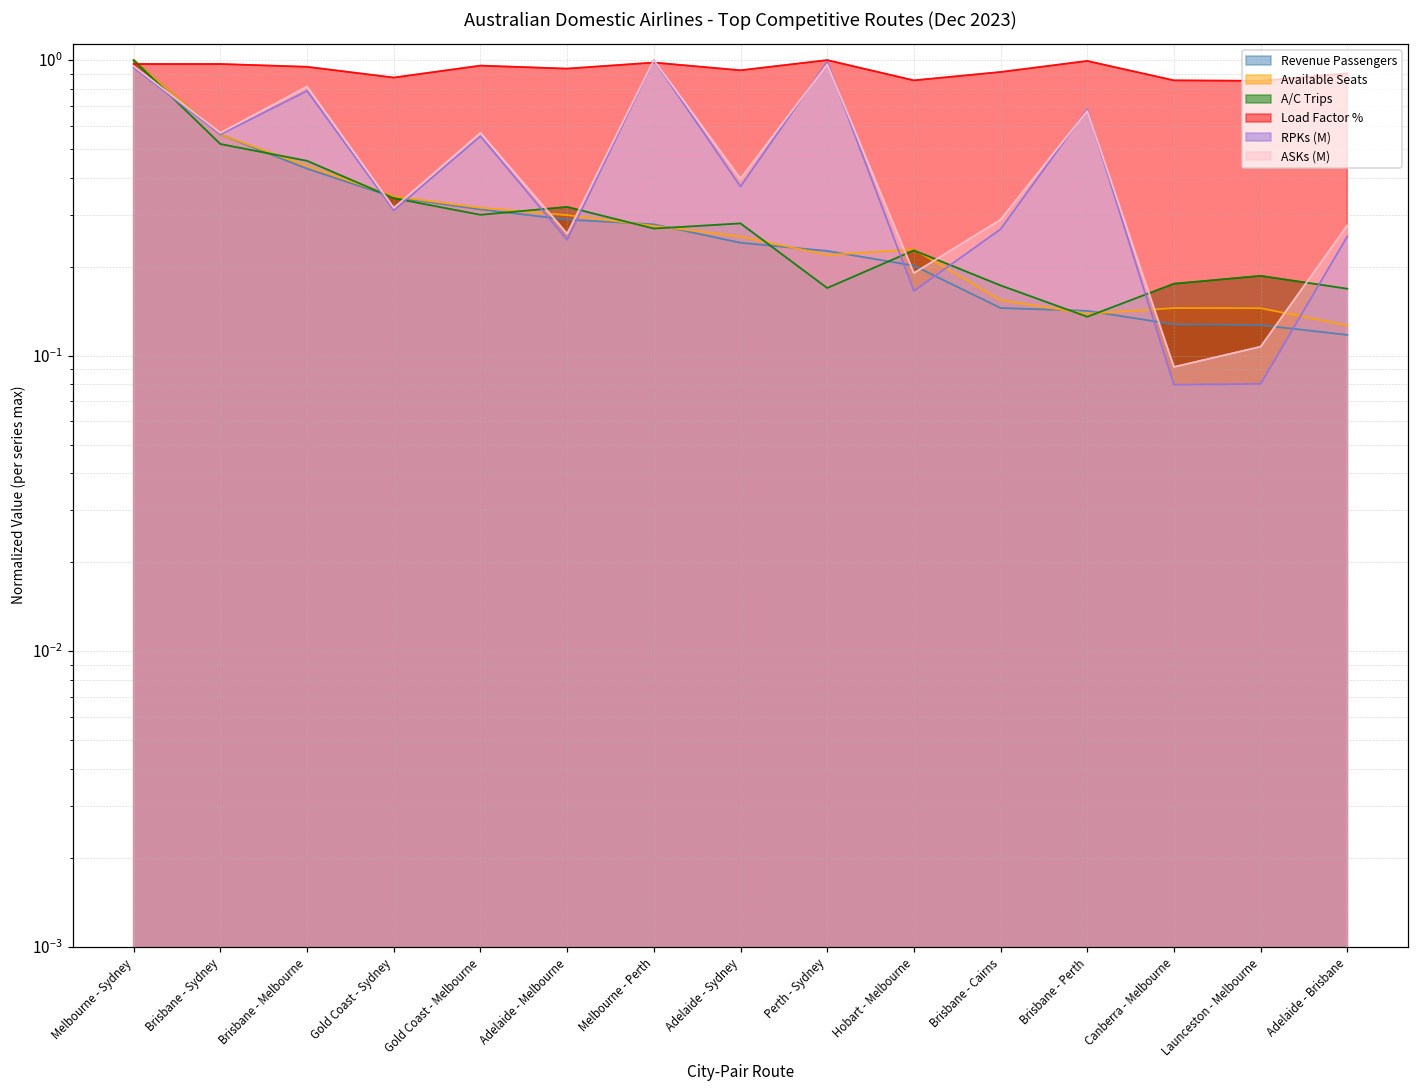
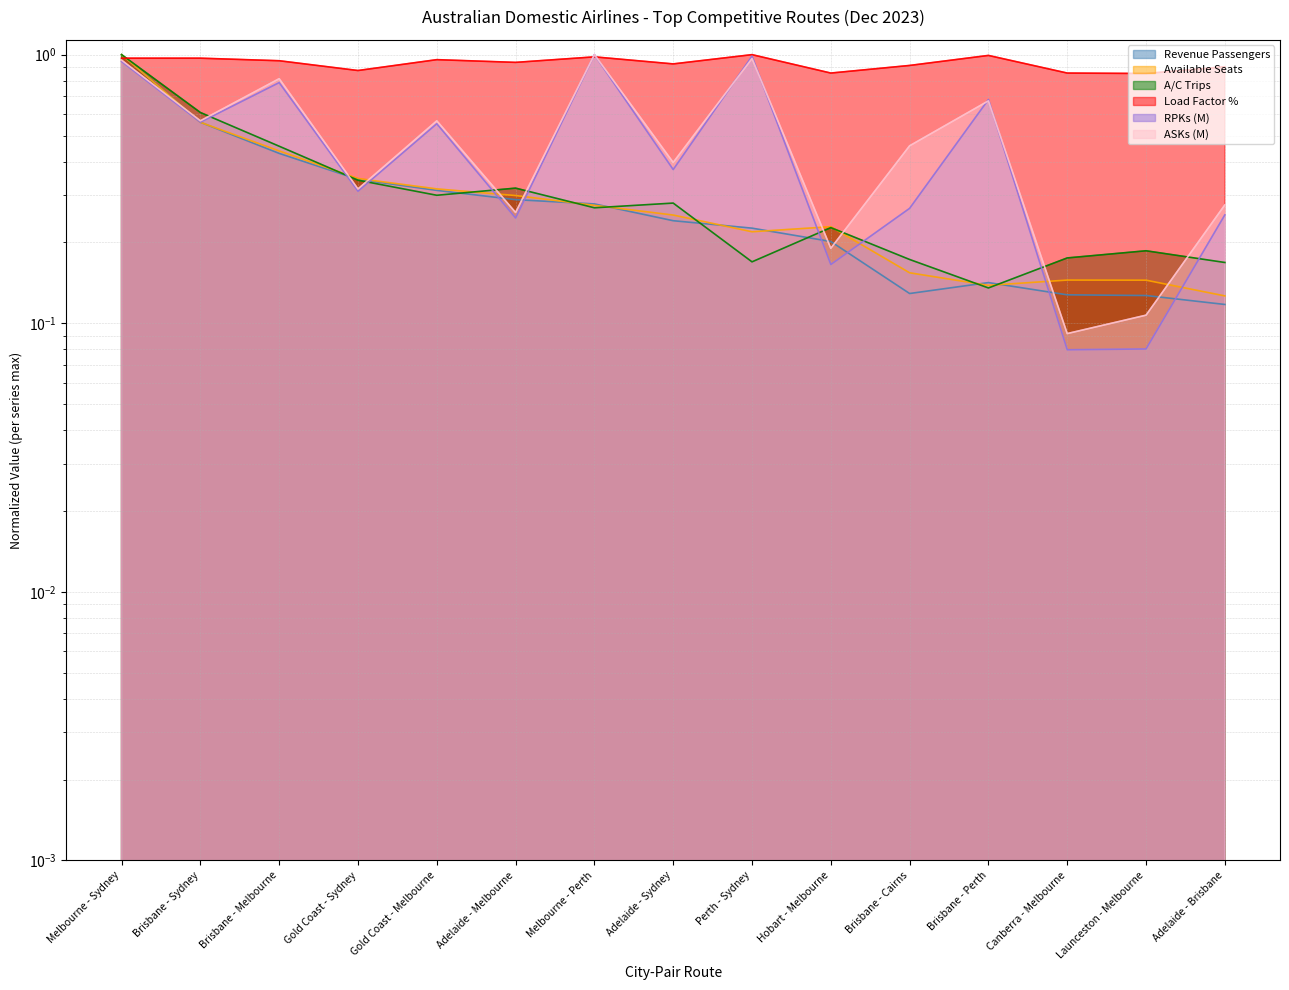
  {
    "Revenue Passengers": {
      "Adelaide - Melbourne": 0.29,
      "Adelaide - Sydney": 0.24,
      "Perth - Sydney": 0.23,
      "Hobart - Melbourne": 0.20,
-     "Brisbane - Cairns": 0.14,
+     "Brisbane - Cairns": 0.13,
      "Brisbane - Perth": 0.14,
      "Canberra - Melbourne": 0.13,
      "Launceston - Melbourne": 0.13,
      "Adelaide - Brisbane": 0.12
    },
    "Available Seats": {
      "Adelaide - Melbourne": 0.30,
      "Adelaide - Sydney": 0.25,
      "Perth - Sydney": 0.22,
      "Brisbane - Cairns": 0.15,
      "Brisbane - Perth": 0.14,
      "Canberra - Melbourne": 0.14,
      "Launceston - Melbourne": 0.14,
      "Adelaide - Brisbane": 0.13
    },
    "A/C Trips": {
-     "Brisbane - Sydney": 0.52,
+     "Brisbane - Sydney": 0.61,
      "Brisbane - Melbourne": 0.46,
      "Gold Coast - Melbourne": 0.30,
      "Adelaide - Melbourne": 0.32,
      "Adelaide - Sydney": 0.28,
      "Perth - Sydney": 0.17,
      "Brisbane - Cairns": 0.17,
      "Brisbane - Perth": 0.14,
      "Canberra - Melbourne": 0.18,
      "Launceston - Melbourne": 0.19,
      "Adelaide - Brisbane": 0.17
    },
    "Load Factor %": {
      "Brisbane - Sydney": 0.97,
      "Brisbane - Melbourne": 0.95,
      "Gold Coast - Sydney": 0.87,
      "Gold Coast - Melbourne": 0.96,
      "Adelaide - Melbourne": 0.94,
      "Adelaide - Sydney": 0.92,
      "Hobart - Melbourne": 0.85,
      "Brisbane - Cairns": 0.91,
      "Brisbane - Perth": 0.99,
      "Canberra - Melbourne": 0.85
    },
    "RPKs (M)": {
      "Brisbane - Melbourne": 0.79,
      "Gold Coast - Melbourne": 0.55,
      "Adelaide - Melbourne": 0.25,
      "Adelaide - Sydney": 0.37,
      "Hobart - Melbourne": 0.17,
      "Brisbane - Cairns": 0.27,
      "Canberra - Melbourne": 0.08,
      "Launceston - Melbourne": 0.08,
      "Adelaide - Brisbane": 0.25
    },
    "ASKs (M)": {
      "Brisbane - Melbourne": 0.81,
      "Gold Coast - Melbourne": 0.57,
      "Adelaide - Melbourne": 0.26,
      "Adelaide - Sydney": 0.40,
      "Hobart - Melbourne": 0.19,
-     "Brisbane - Cairns": 0.29,
+     "Brisbane - Cairns": 0.46,
      "Canberra - Melbourne": 0.09,
      "Launceston - Melbourne": 0.107,
      "Adelaide - Brisbane": 0.28
    }
  }
